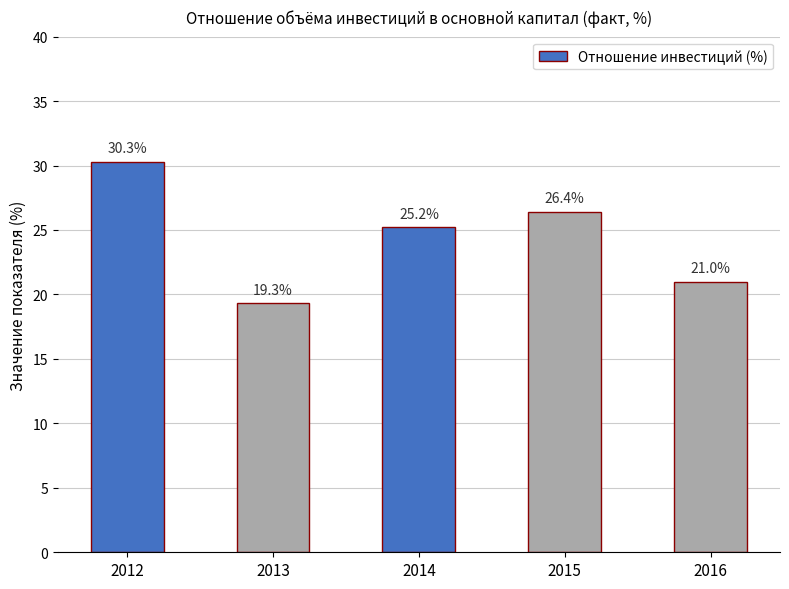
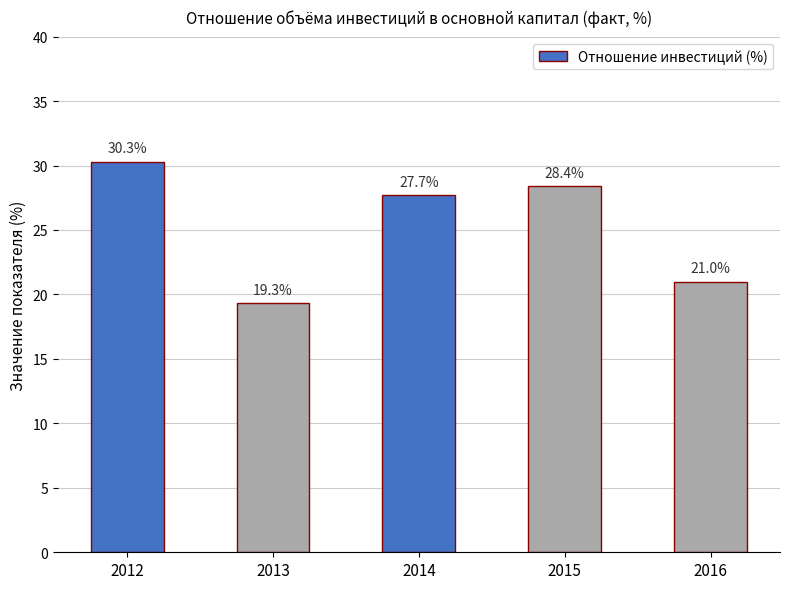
  {
    "2012": "30.3%",
    "2013": "19.3%",
-   "2014": "25.2%",
-   "2015": "26.4%",
+   "2014": "27.7%",
+   "2015": "28.4%",
    "2016": "21.0%"
  }
